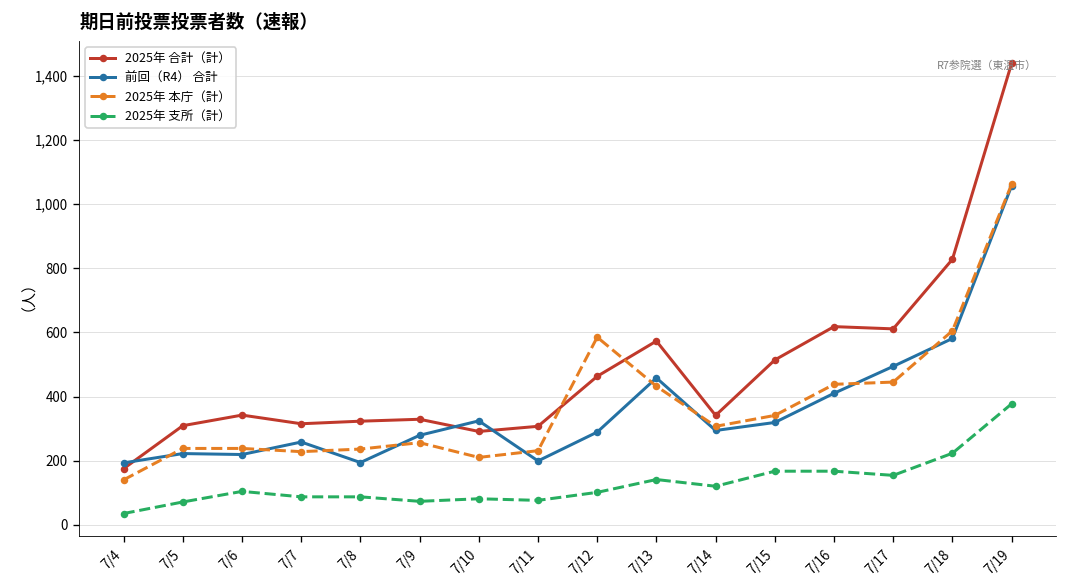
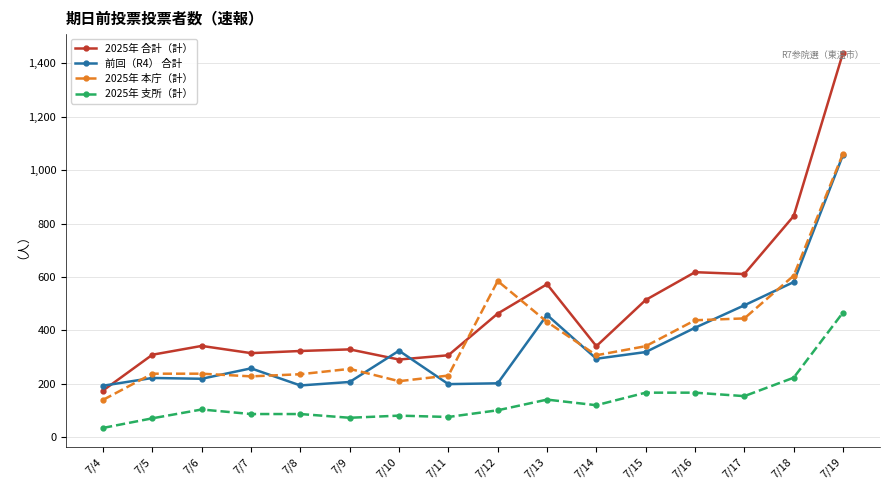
  {
    "2025年 合計（計）": {
      "7/4": "180",
      "7/5": "310",
      "7/6": "340",
      "7/7": "320",
      "7/8": "320",
      "7/9": "330",
      "7/10": "290",
      "7/11": "310",
      "7/12": "460",
      "7/13": "570",
      "7/14": "340",
      "7/15": "510",
      "7/16": "620",
      "7/17": "610",
      "7/18": "830",
      "7/19": "1,440"
    },
    "前回（R4） 合計": {
      "7/4": "190",
      "7/5": "220",
      "7/6": "220",
      "7/7": "260",
      "7/8": "190",
-     "7/9": "280",
+     "7/9": "210",
      "7/10": "320",
      "7/11": "200",
-     "7/12": "290",
+     "7/12": "200",
      "7/13": "460",
      "7/14": "290",
      "7/15": "320",
      "7/16": "410",
      "7/17": "490",
      "7/18": "580"
    },
    "2025年 本庁（計）": {
      "7/4": "140",
      "7/5": "240",
      "7/6": "240",
      "7/7": "230",
      "7/8": "240",
      "7/9": "260",
      "7/10": "210",
      "7/11": "230",
      "7/12": "590",
      "7/13": "430",
      "7/14": "310",
      "7/15": "340",
      "7/16": "440",
      "7/17": "450",
      "7/18": "610"
    },
    "2025年 支所（計）": {
      "7/4": "40",
      "7/5": "70",
      "7/6": "100",
      "7/7": "90",
      "7/8": "90",
      "7/9": "70",
      "7/10": "80",
      "7/11": "80",
      "7/12": "100",
      "7/13": "140",
      "7/14": "120",
      "7/15": "170",
      "7/16": "170",
      "7/17": "150",
      "7/18": "220",
-     "7/19": "380"
+     "7/19": "470"
    }
  }
